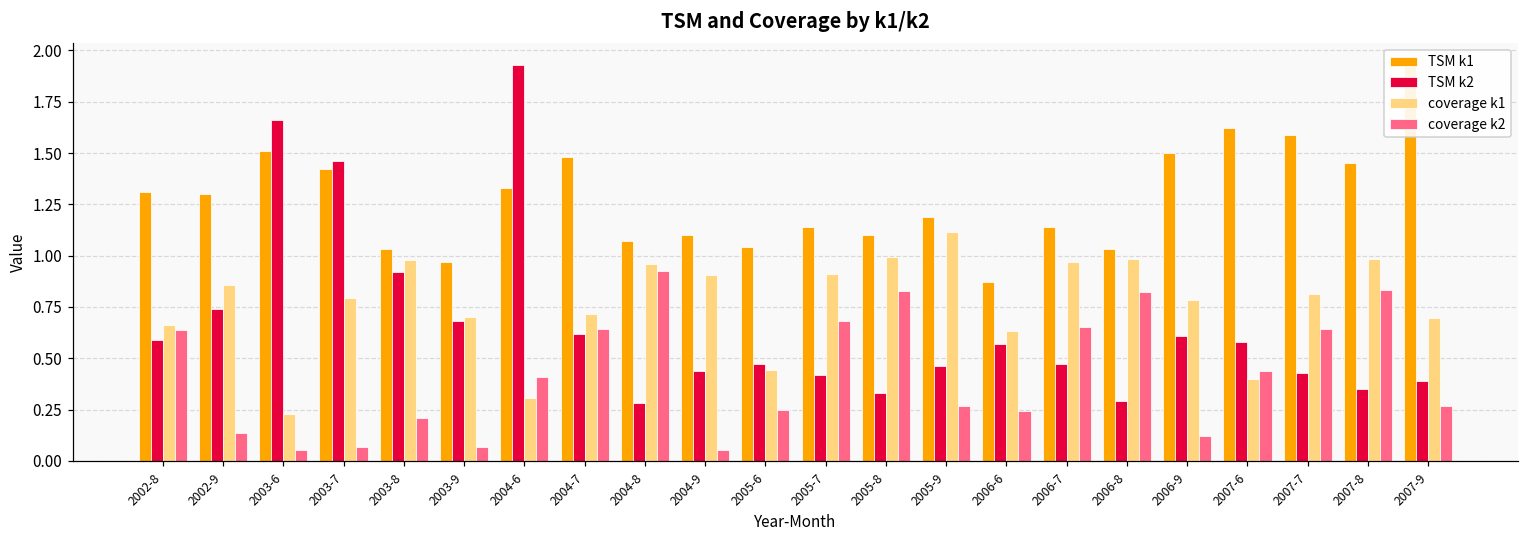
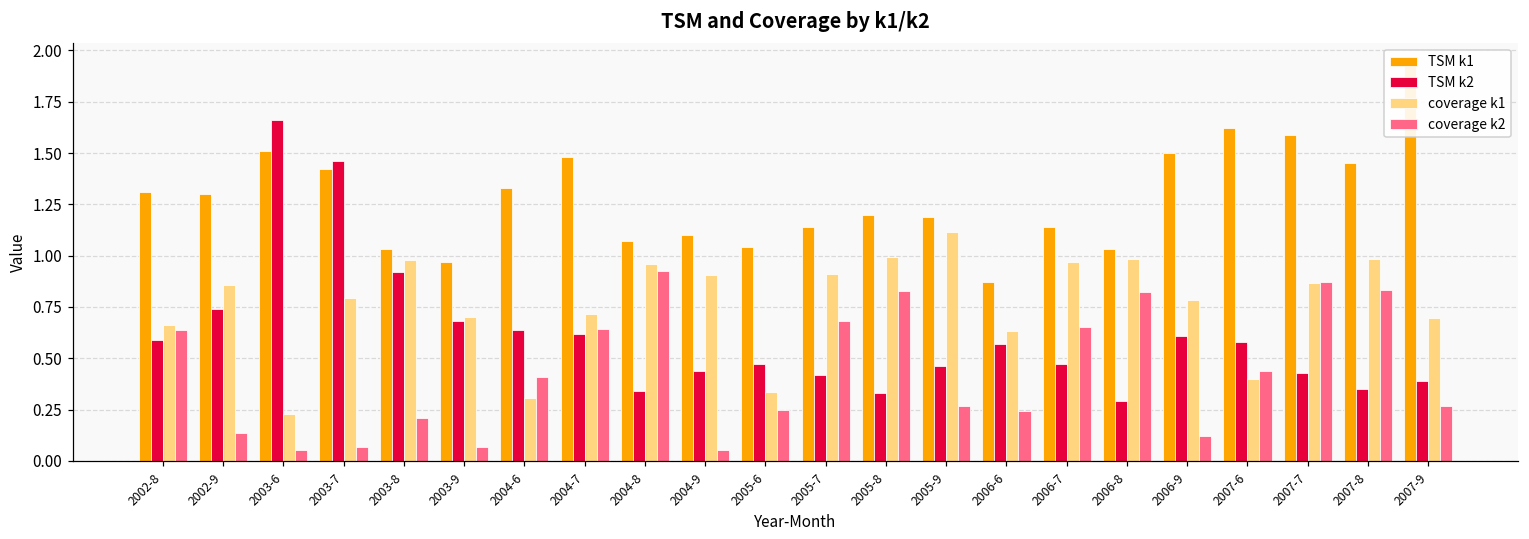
  {
    "TSM k1": {
      "2002-8": 1.3,
      "2002-9": 1.3,
      "2003-6": 1.5,
      "2003-7": 1.42,
      "2003-8": 1.03,
      "2003-9": 0.97,
      "2004-6": 1.33,
      "2004-7": 1.48,
      "2004-8": 1.07,
      "2004-9": 1.1,
      "2005-6": 1.04,
      "2005-7": 1.14,
-     "2005-8": 1.1,
+     "2005-8": 1.2,
      "2005-9": 1.2,
      "2006-6": 0.87,
      "2006-7": 1.14,
      "2006-8": 1.03,
      "2006-9": 1.5,
      "2007-6": 1.62,
      "2007-7": 1.6,
      "2007-8": 1.45
    },
    "TSM k2": {
      "2002-8": 0.59,
      "2002-9": 0.74,
      "2003-6": 1.66,
      "2003-7": 1.46,
      "2003-8": 0.92,
      "2003-9": 0.68,
-     "2004-6": 1.93,
+     "2004-6": 0.64,
      "2004-7": 0.62,
-     "2004-8": 0.28,
+     "2004-8": 0.34,
      "2004-9": 0.44,
      "2005-6": 0.47,
      "2005-7": 0.42,
      "2005-8": 0.33,
      "2005-9": 0.46,
      "2006-6": 0.57,
      "2006-7": 0.47,
      "2006-8": 0.29,
      "2006-9": 0.61,
      "2007-6": 0.58,
      "2007-7": 0.43,
      "2007-8": 0.35,
      "2007-9": 0.39
    },
    "coverage k1": {
      "2002-8": 0.66,
      "2002-9": 0.86,
      "2003-6": 0.23,
      "2003-7": 0.79,
      "2003-8": 0.98,
      "2003-9": 0.70,
      "2004-6": 0.31,
      "2004-7": 0.72,
      "2004-8": 0.96,
      "2004-9": 0.91,
-     "2005-6": 0.44,
+     "2005-6": 0.33,
      "2005-7": 0.91,
      "2005-8": 0.99,
      "2005-9": 1.12,
      "2006-6": 0.63,
      "2006-7": 0.97,
      "2006-8": 0.98,
      "2006-9": 0.78,
      "2007-6": 0.40,
-     "2007-7": 0.81,
+     "2007-7": 0.87,
      "2007-8": 0.98,
      "2007-9": 0.70
    },
    "coverage k2": {
      "2002-8": 0.64,
      "2002-9": 0.14,
      "2003-6": 0.06,
      "2003-7": 0.07,
      "2003-8": 0.21,
      "2003-9": 0.07,
      "2004-6": 0.41,
      "2004-7": 0.64,
      "2004-8": 0.93,
      "2004-9": 0.06,
      "2005-6": 0.25,
      "2005-7": 0.68,
      "2005-8": 0.83,
      "2005-9": 0.27,
      "2006-6": 0.24,
      "2006-7": 0.65,
      "2006-8": 0.83,
      "2006-9": 0.12,
      "2007-6": 0.44,
-     "2007-7": 0.64,
+     "2007-7": 0.87,
      "2007-8": 0.83,
      "2007-9": 0.27
    }
  }
